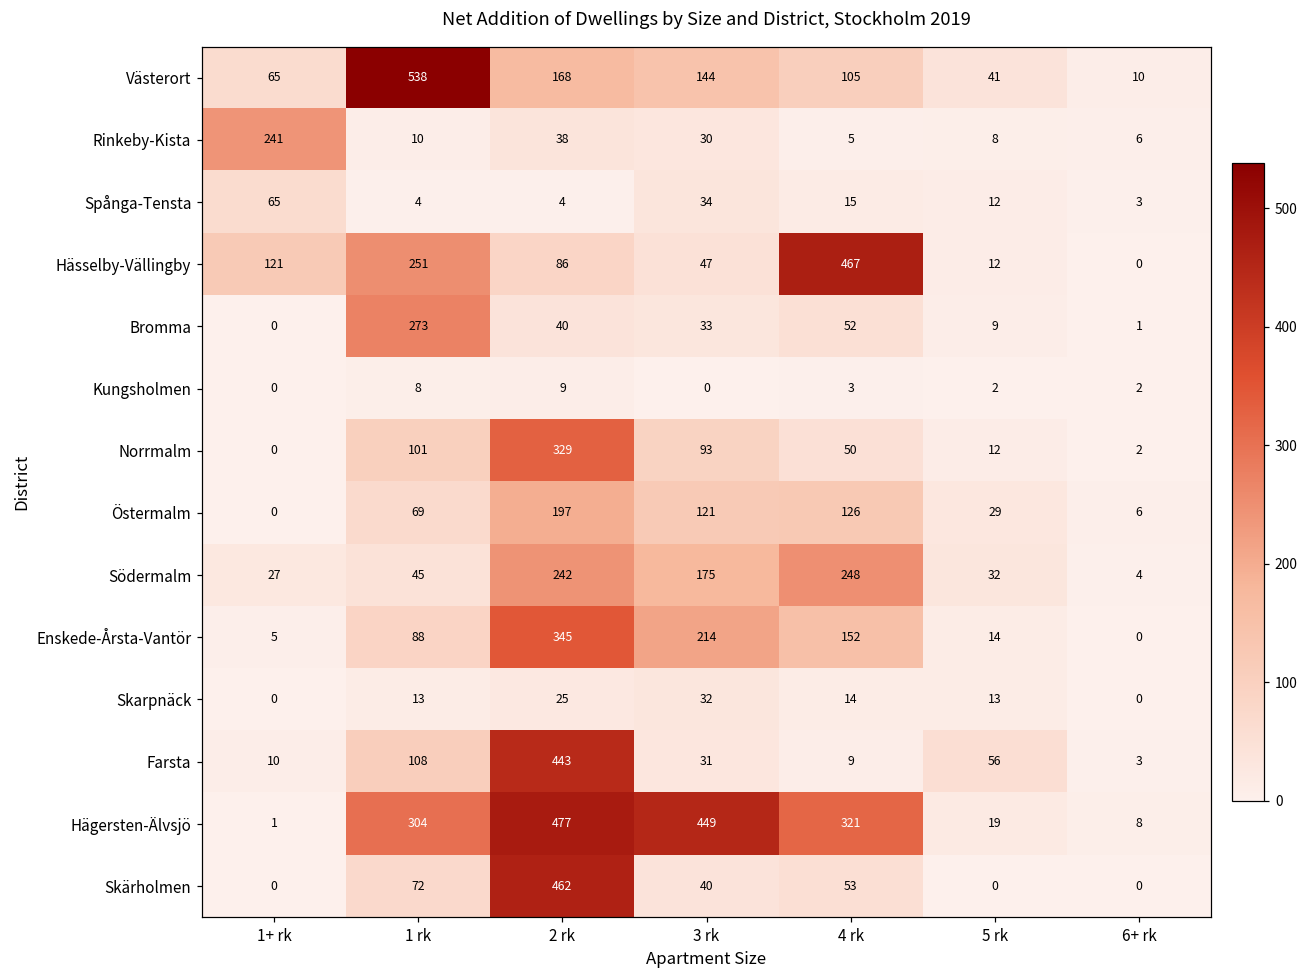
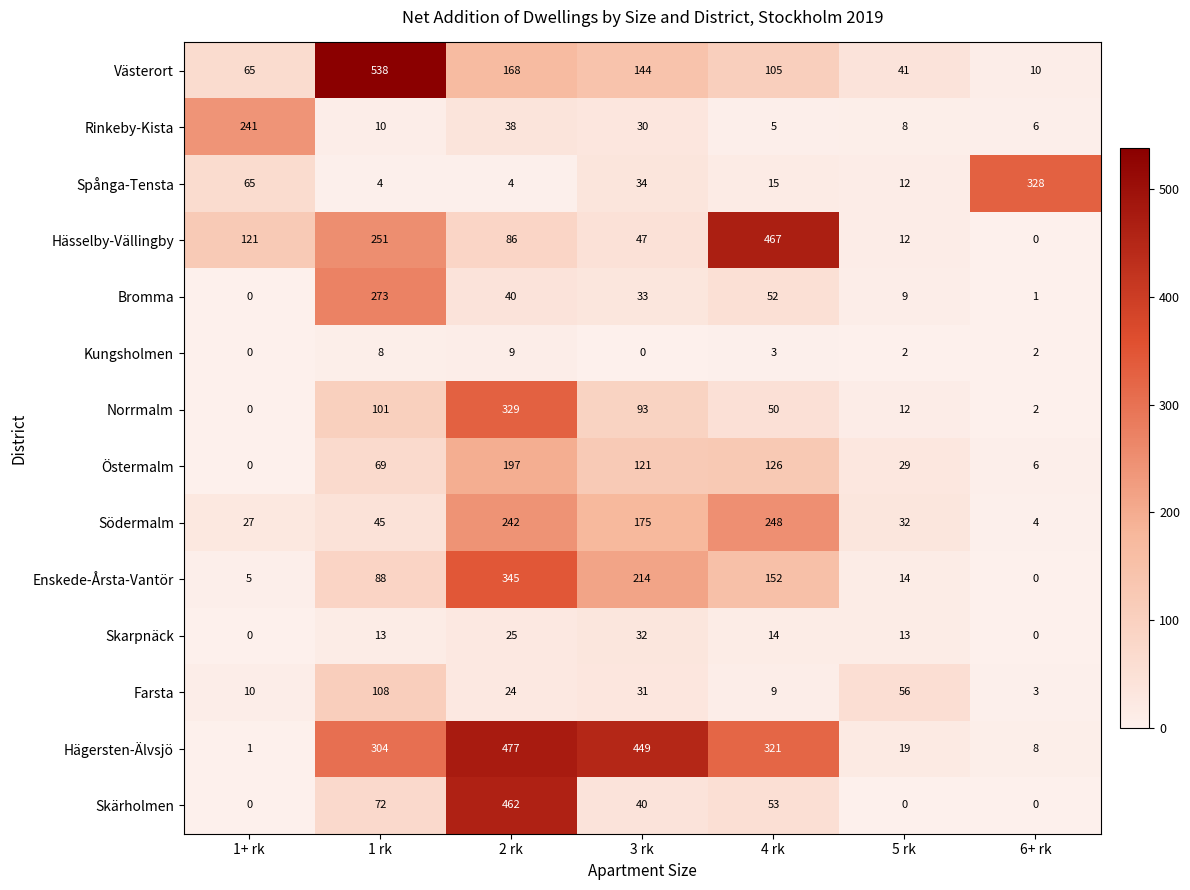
  {
    "Västerort": {
      "1+ rk": 65,
      "1 rk": 538,
      "2 rk": 168,
      "3 rk": 144,
      "4 rk": 105,
      "5 rk": 41,
      "6+ rk": 10
    },
    "Rinkeby-Kista": {
      "1+ rk": 241,
      "1 rk": 10,
      "2 rk": 38,
      "3 rk": 30,
      "4 rk": 5,
      "5 rk": 8,
      "6+ rk": 6
    },
    "Spånga-Tensta": {
      "1+ rk": 65,
      "1 rk": 4,
      "2 rk": 4,
      "3 rk": 34,
      "4 rk": 15,
      "5 rk": 12,
-     "6+ rk": 3
+     "6+ rk": 328
    },
    "Hässelby-Vällingby": {
      "1+ rk": 121,
      "1 rk": 251,
      "2 rk": 86,
      "3 rk": 47,
      "4 rk": 467,
      "5 rk": 12,
      "6+ rk": 0
    },
    "Bromma": {
      "1+ rk": 0,
      "1 rk": 273,
      "2 rk": 40,
      "3 rk": 33,
      "4 rk": 52,
      "5 rk": 9,
      "6+ rk": 1
    },
    "Kungsholmen": {
      "1+ rk": 0,
      "1 rk": 8,
      "2 rk": 9,
      "3 rk": 0,
      "4 rk": 3,
      "5 rk": 2,
      "6+ rk": 2
    },
    "Norrmalm": {
      "1+ rk": 0,
      "1 rk": 101,
      "2 rk": 329,
      "3 rk": 93,
      "4 rk": 50,
      "5 rk": 12,
      "6+ rk": 2
    },
    "Östermalm": {
      "1+ rk": 0,
      "1 rk": 69,
      "2 rk": 197,
      "3 rk": 121,
      "4 rk": 126,
      "5 rk": 29,
      "6+ rk": 6
    },
    "Södermalm": {
      "1+ rk": 27,
      "1 rk": 45,
      "2 rk": 242,
      "3 rk": 175,
      "4 rk": 248,
      "5 rk": 32,
      "6+ rk": 4
    },
    "Enskede-Årsta-Vantör": {
      "1+ rk": 5,
      "1 rk": 88,
      "2 rk": 345,
      "3 rk": 214,
      "4 rk": 152,
      "5 rk": 14,
      "6+ rk": 0
    },
    "Skarpnäck": {
      "1+ rk": 0,
      "1 rk": 13,
      "2 rk": 25,
      "3 rk": 32,
      "4 rk": 14,
      "5 rk": 13,
      "6+ rk": 0
    },
    "Farsta": {
      "1+ rk": 10,
      "1 rk": 108,
-     "2 rk": 443,
+     "2 rk": 24,
      "3 rk": 31,
      "4 rk": 9,
      "5 rk": 56,
      "6+ rk": 3
    },
    "Hägersten-Älvsjö": {
      "1+ rk": 1,
      "1 rk": 304,
      "2 rk": 477,
      "3 rk": 449,
      "4 rk": 321,
      "5 rk": 19,
      "6+ rk": 8
    },
    "Skärholmen": {
      "1+ rk": 0,
      "1 rk": 72,
      "2 rk": 462,
      "3 rk": 40,
      "4 rk": 53,
      "5 rk": 0,
      "6+ rk": 0
    }
  }
